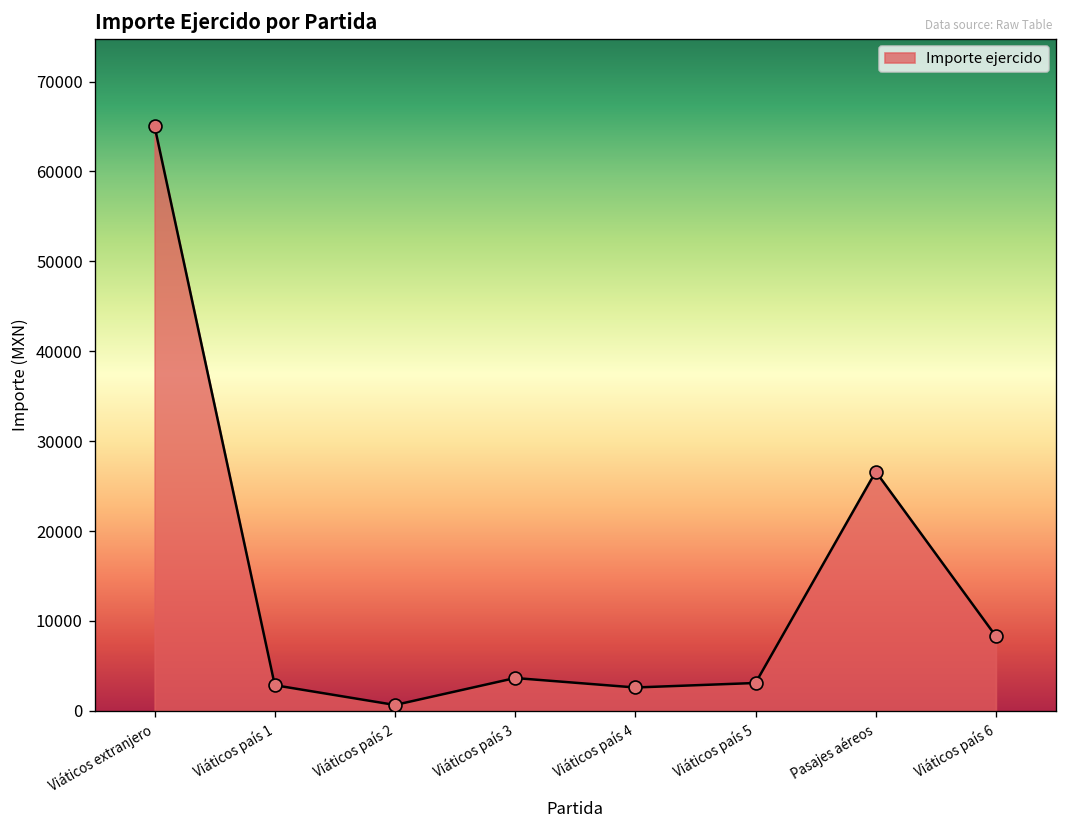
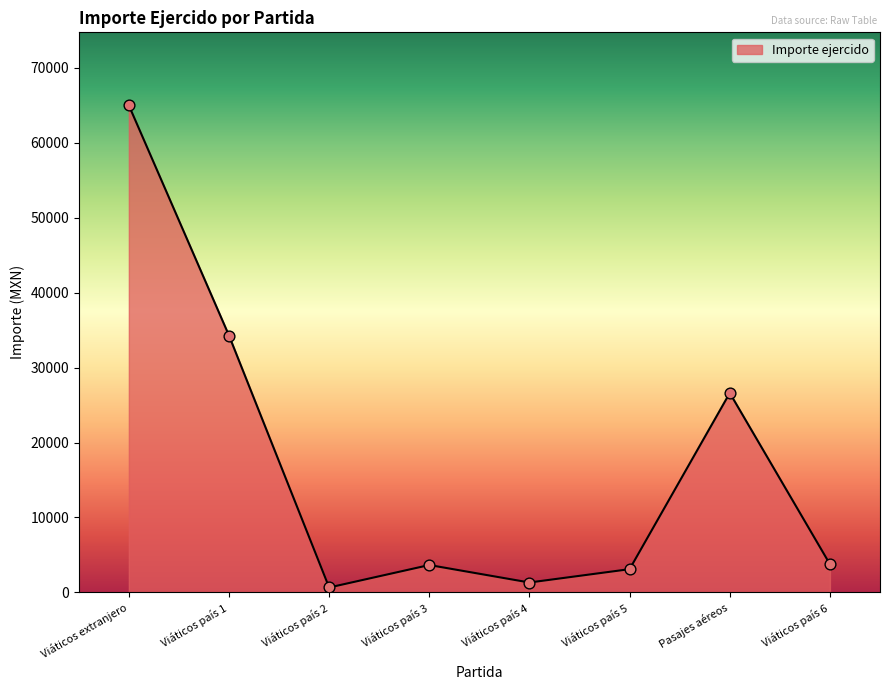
  {
    "Viáticos extranjero": 65000,
-   "Viáticos país 1": 3000,
+   "Viáticos país 1": 34000,
    "Viáticos país 2": 1000,
    "Viáticos país 3": 4000,
-   "Viáticos país 4": 3000,
+   "Viáticos país 4": 1000,
    "Viáticos país 5": 3000,
    "Pasajes aéreos": 27000,
-   "Viáticos país 6": 8000
+   "Viáticos país 6": 4000
  }
